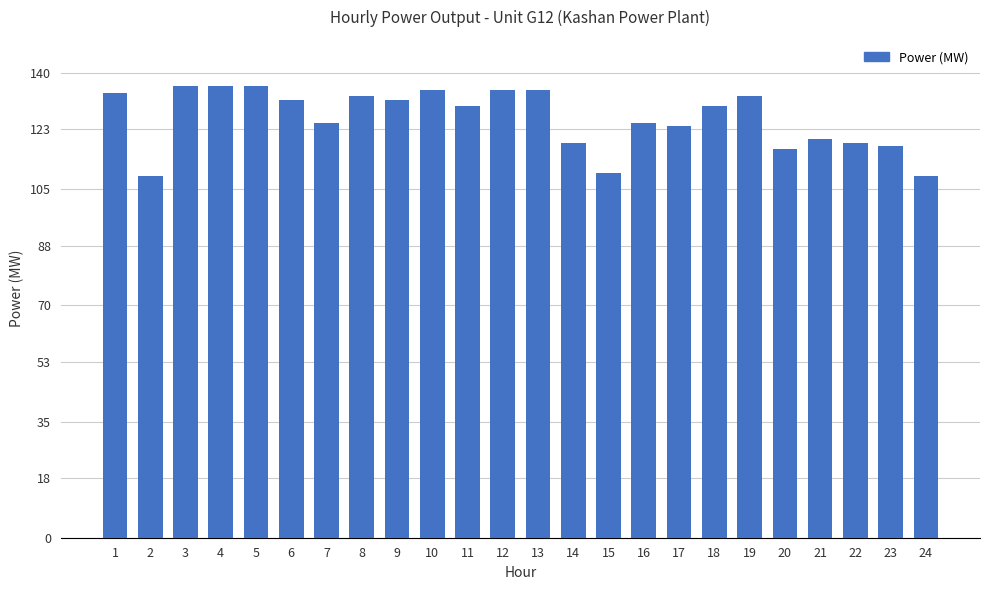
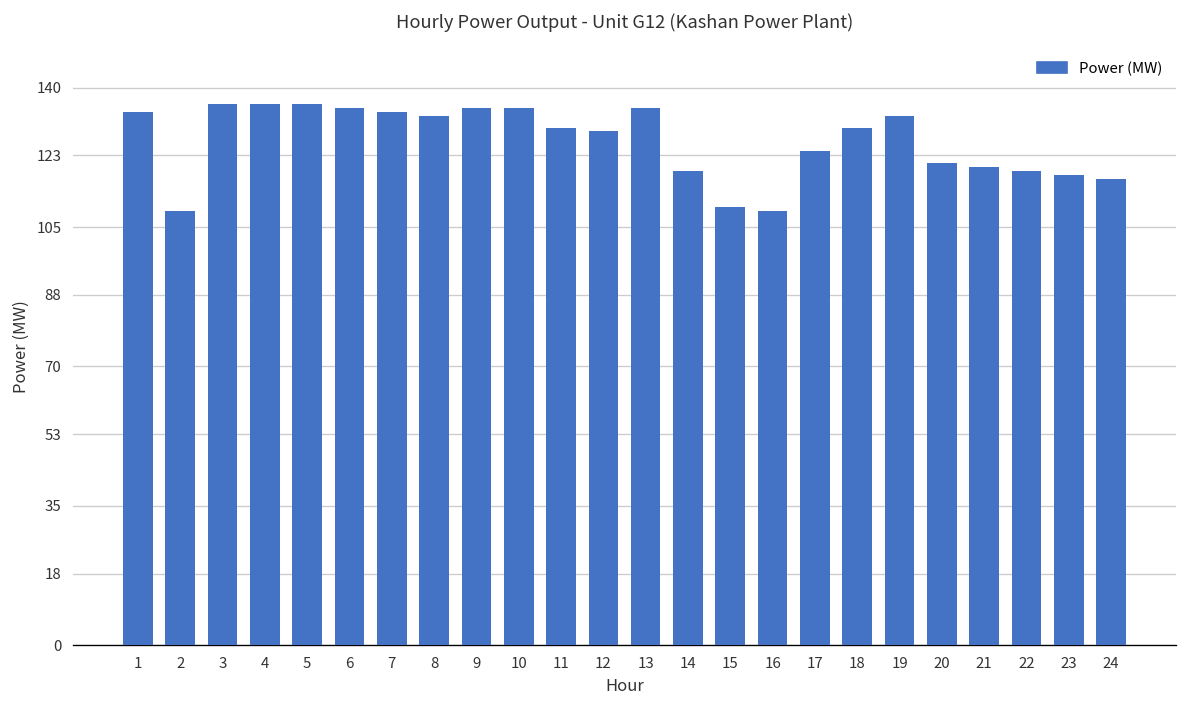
  {
    "1": 134,
    "2": 109,
    "3": 136,
    "4": 136,
    "5": 136,
-   "6": 132,
-   "7": 125,
+   "6": 135,
+   "7": 134,
    "8": 133,
-   "9": 132,
+   "9": 135,
    "10": 135,
    "11": 130,
-   "12": 135,
+   "12": 129,
    "13": 135,
    "14": 119,
    "15": 110,
-   "16": 125,
+   "16": 109,
    "17": 124,
    "18": 130,
    "19": 133,
-   "20": 117,
+   "20": 121,
    "21": 120,
    "22": 119,
    "23": 118,
-   "24": 109
+   "24": 117
  }
